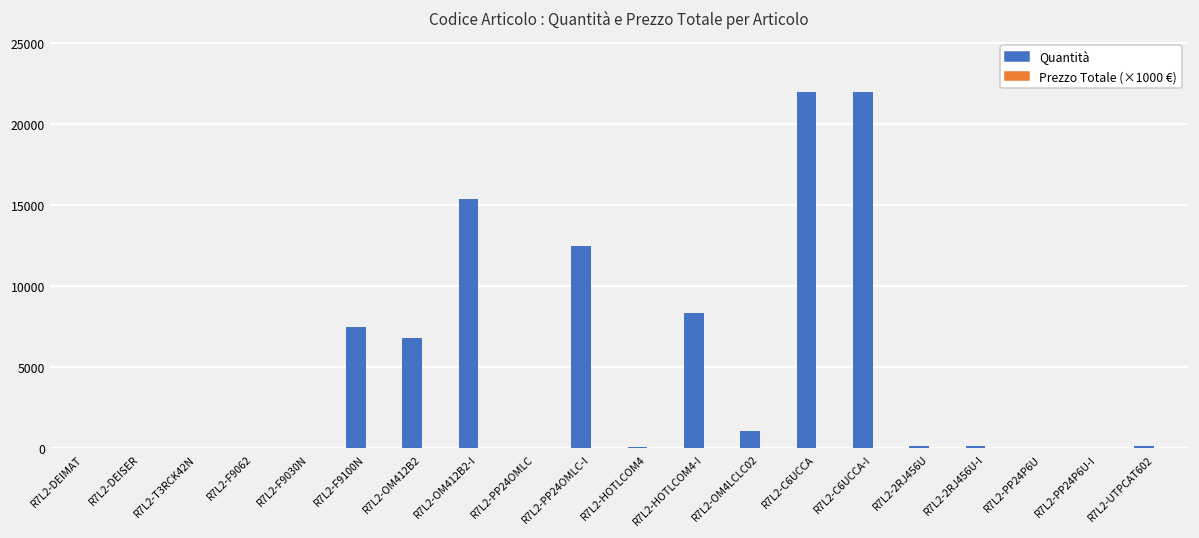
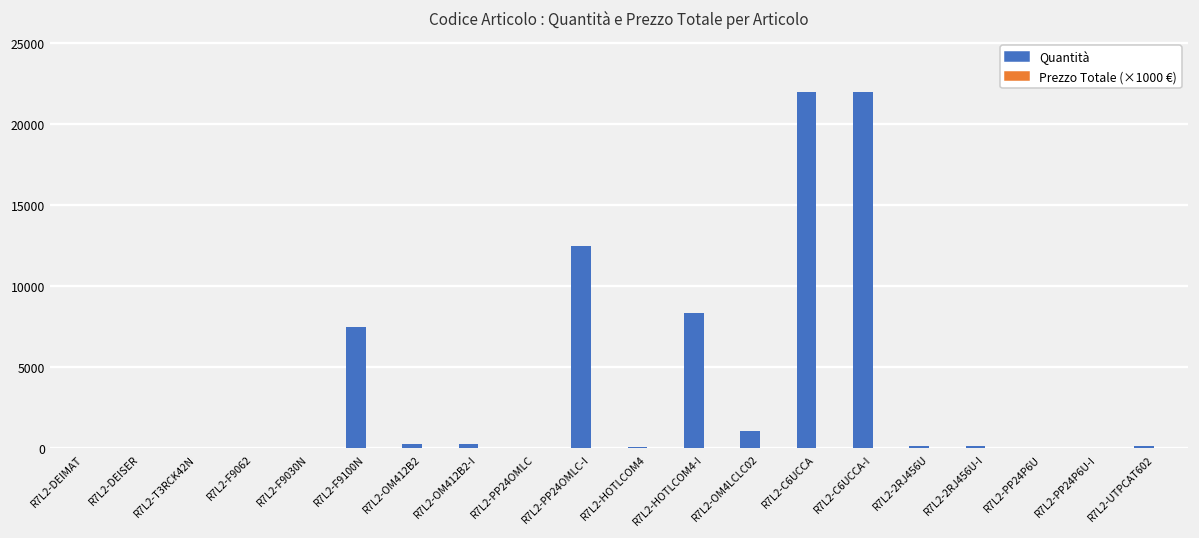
  {
    "Quantità": {
      "R7L2-F9100N": 7500,
-     "R7L2-OM412B2": 6800,
-     "R7L2-OM412B2-I": 15400,
+     "R7L2-OM412B2": 300,
+     "R7L2-OM412B2-I": 300,
      "R7L2-PP24OMLC-I": 12500,
      "R7L2-HOTLCOM4-I": 8300,
      "R7L2-OM4LCLC02": 1100,
      "R7L2-C6UCCA": 22000,
      "R7L2-C6UCCA-I": 22000
    }
  }
